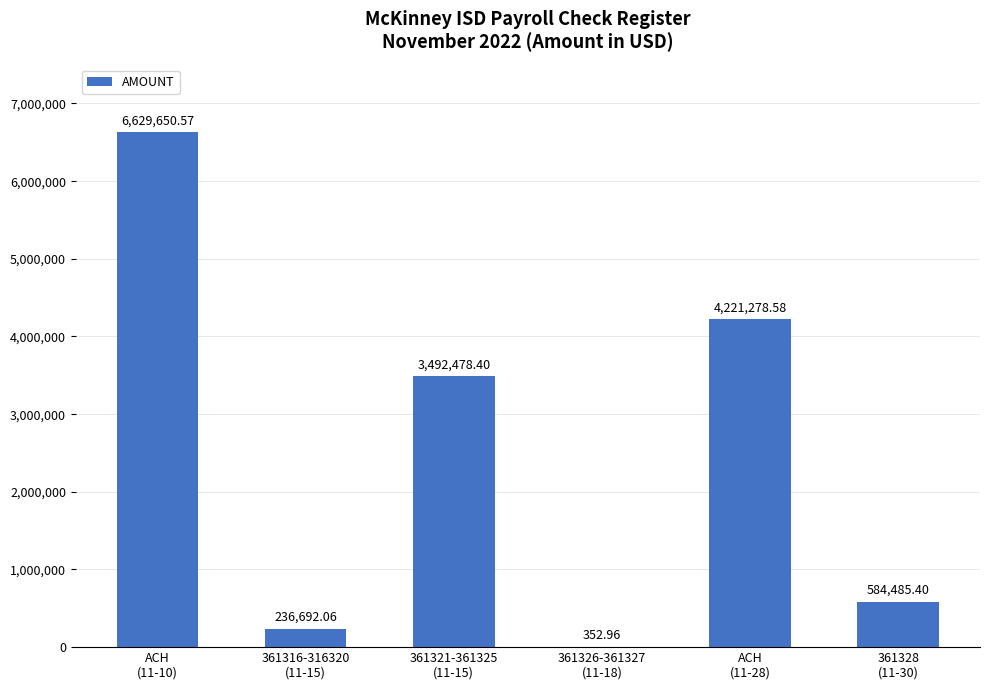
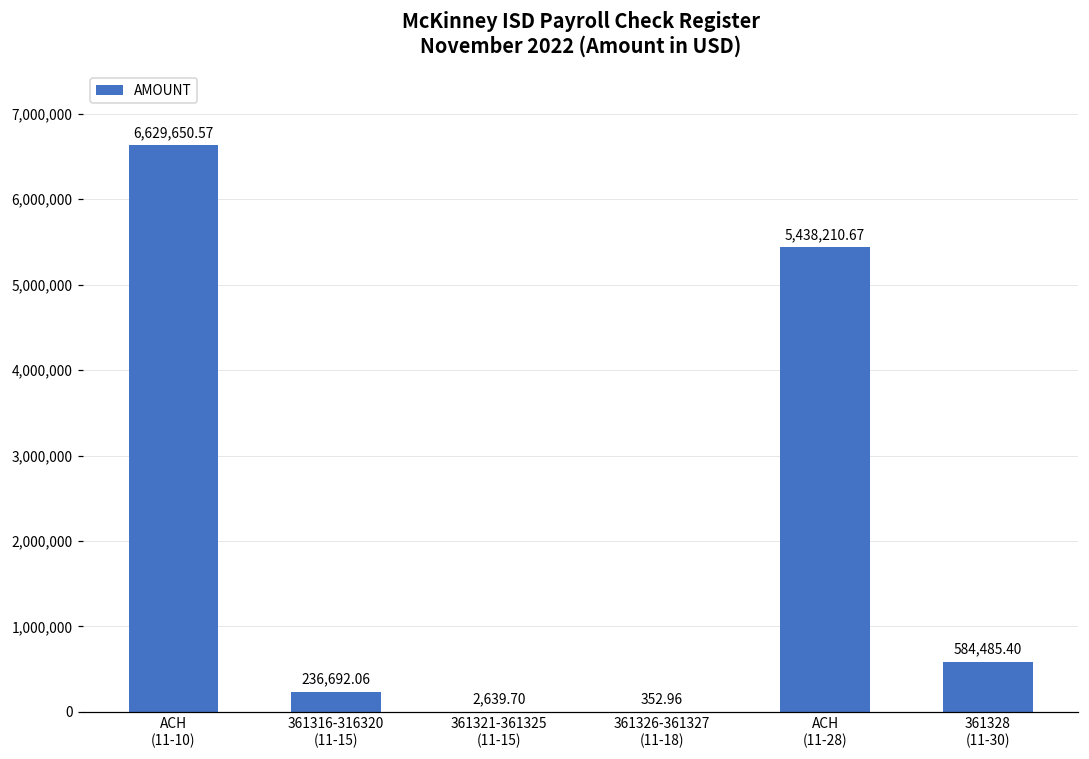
  {
    "ACH (11-10)": "6,629,650.57",
    "361316-316320 (11-15)": "236,692.06",
-   "361321-361325 (11-15)": "3,492,478.40",
+   "361321-361325 (11-15)": "2,639.70",
    "361326-361327 (11-18)": "352.96",
-   "ACH (11-28)": "4,221,278.58",
+   "ACH (11-28)": "5,438,210.67",
    "361328 (11-30)": "584,485.40"
  }
